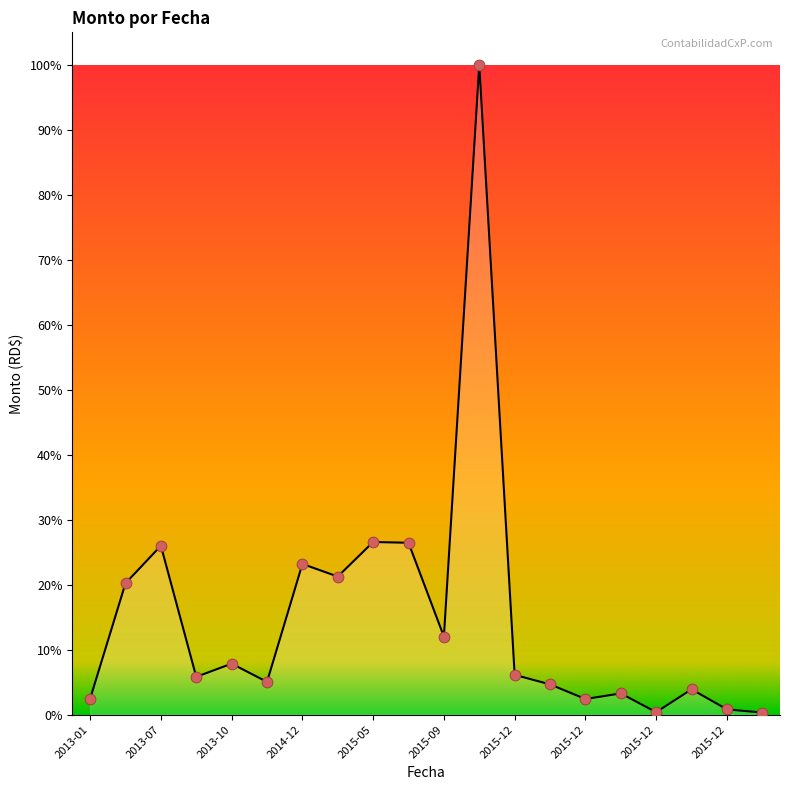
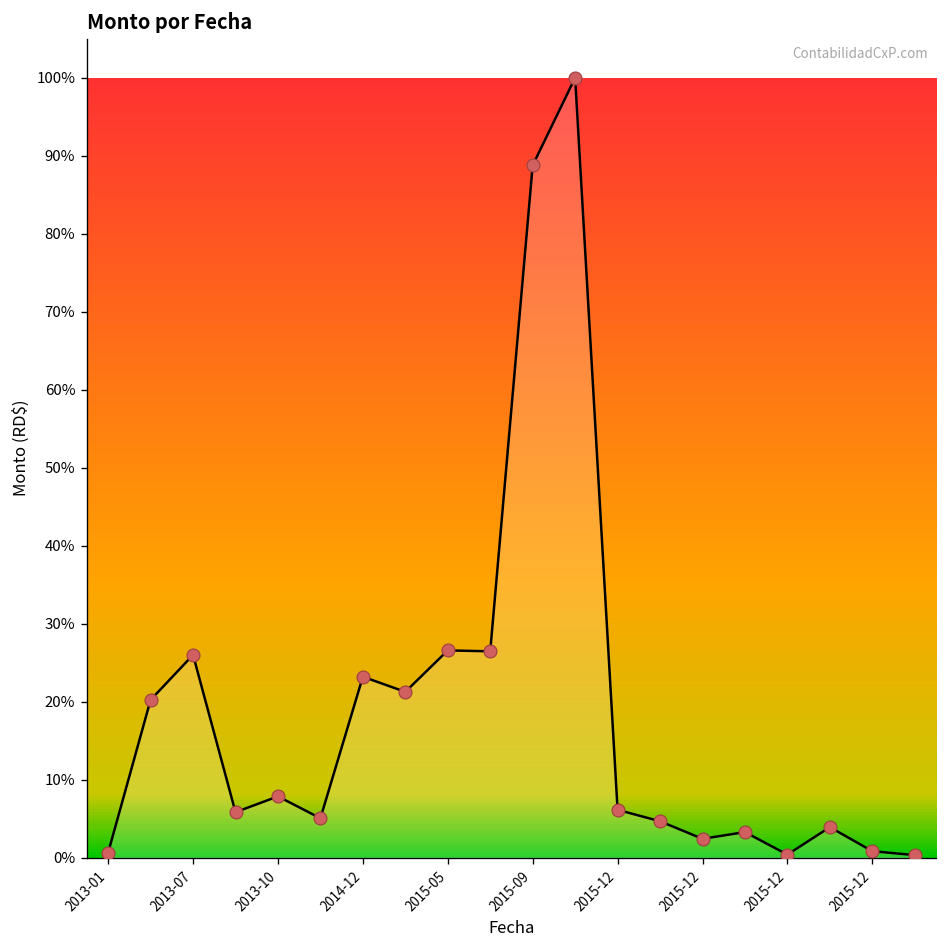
  {
-   "2013-01": "2%",
+   "2013-01": "1%",
    "2013-07": "26%",
    "2014-12": "23%",
    "2015-05": "27%",
-   "2015-09": "12%"
+   "2015-09": "89%"
  }
